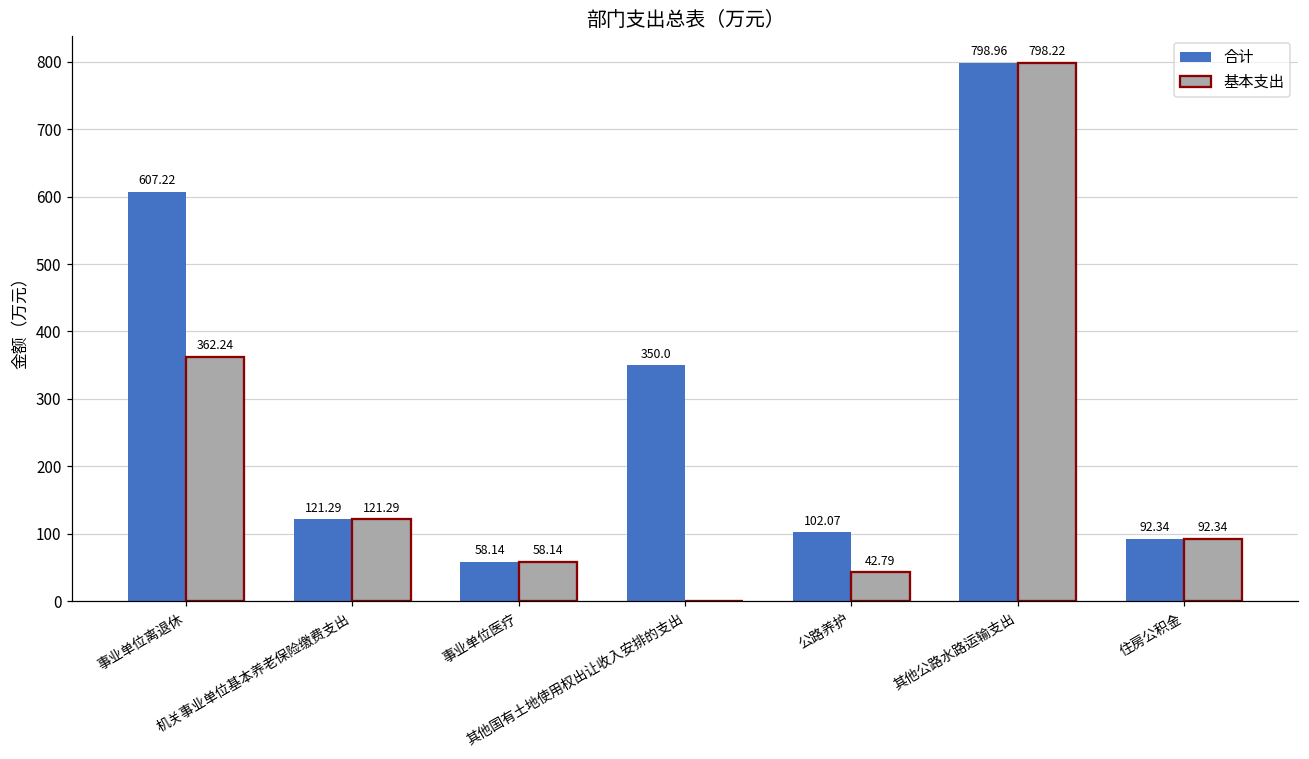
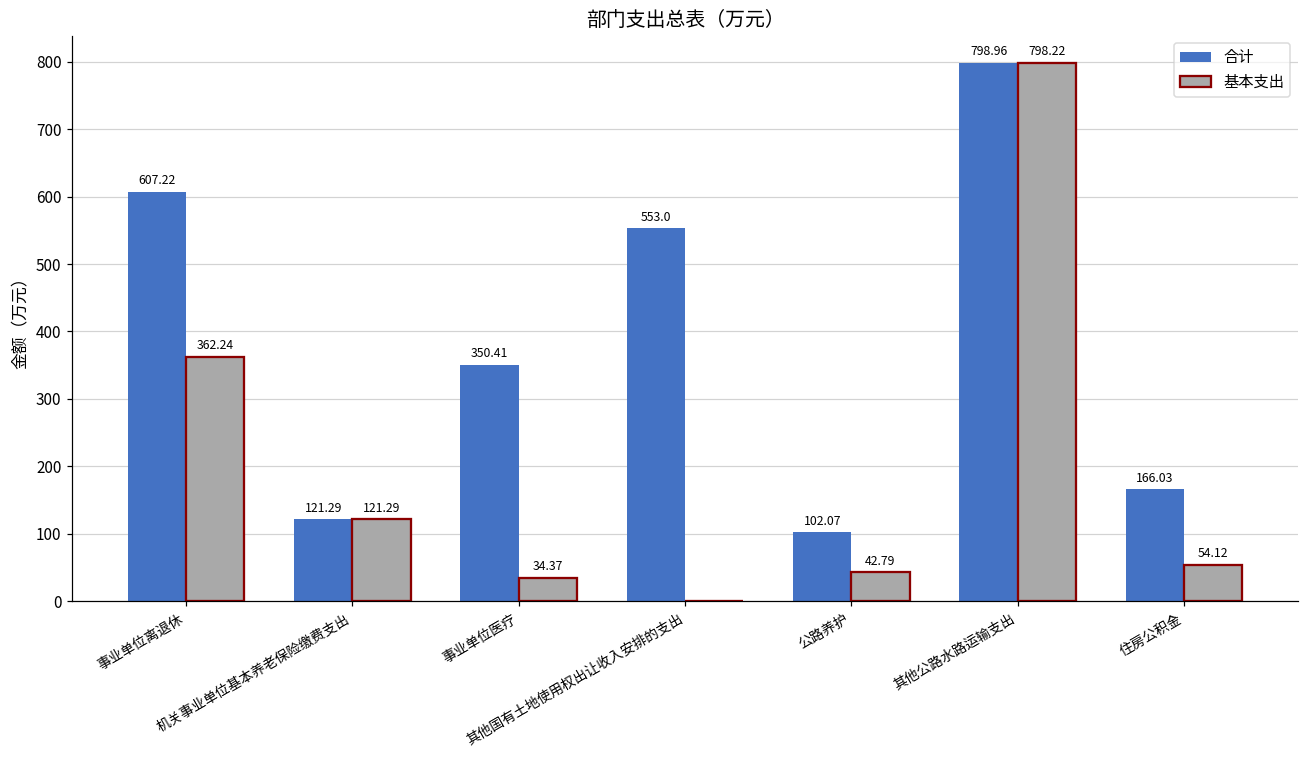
  {
    "合计": {
      "事业单位离退休": 607.22,
      "机关事业单位基本养老保险缴费支出": 121.29,
-     "事业单位医疗": 58.14,
-     "其他国有土地使用权出让收入安排的支出": 350.0,
+     "事业单位医疗": 350.41,
+     "其他国有土地使用权出让收入安排的支出": 553.0,
      "公路养护": 102.07,
      "其他公路水路运输支出": 798.96,
-     "住房公积金": 92.34
+     "住房公积金": 166.03
    },
    "基本支出": {
      "事业单位离退休": 362.24,
      "机关事业单位基本养老保险缴费支出": 121.29,
-     "事业单位医疗": 58.14,
+     "事业单位医疗": 34.37,
      "公路养护": 42.79,
      "其他公路水路运输支出": 798.22,
-     "住房公积金": 92.34
+     "住房公积金": 54.12
    }
  }
